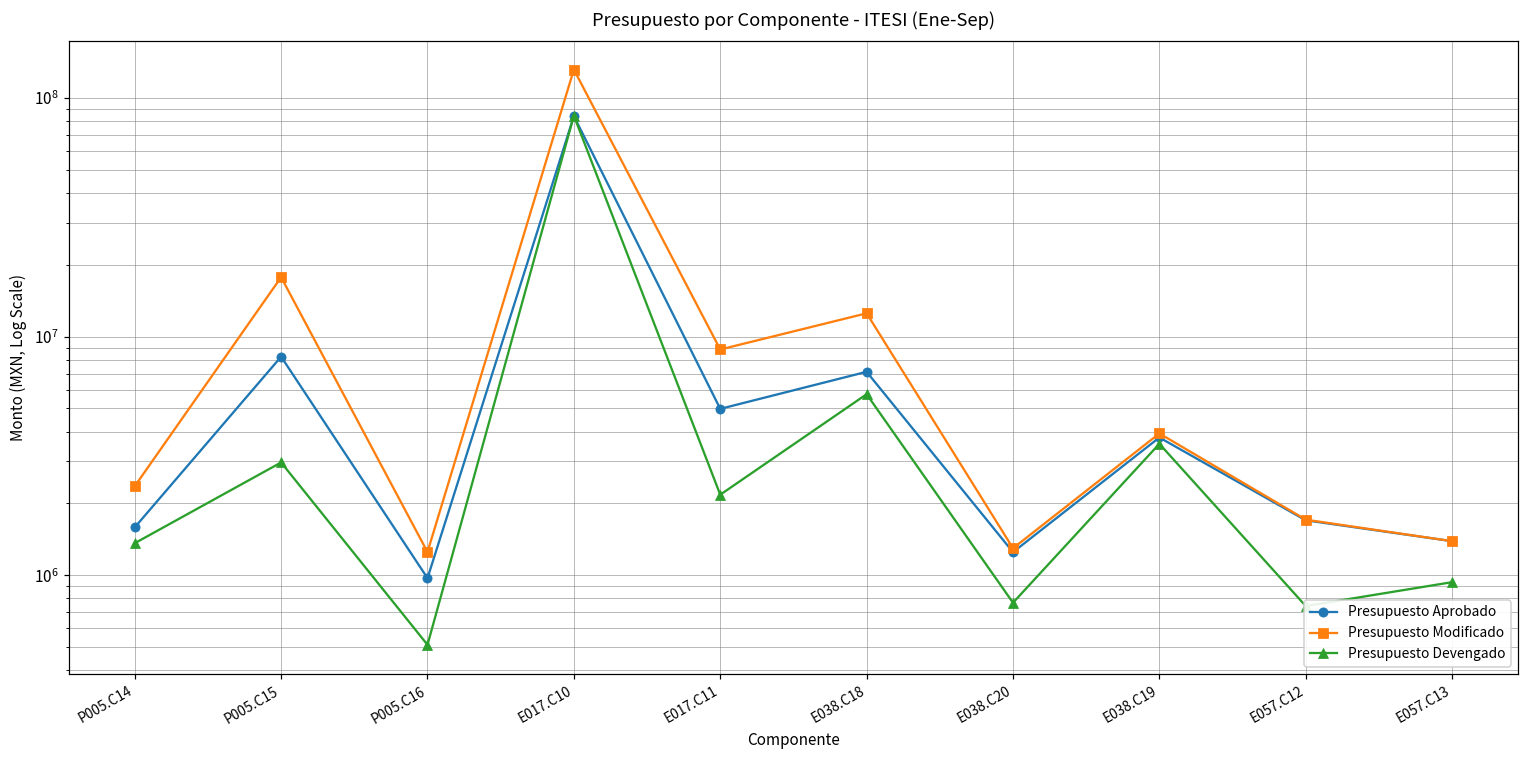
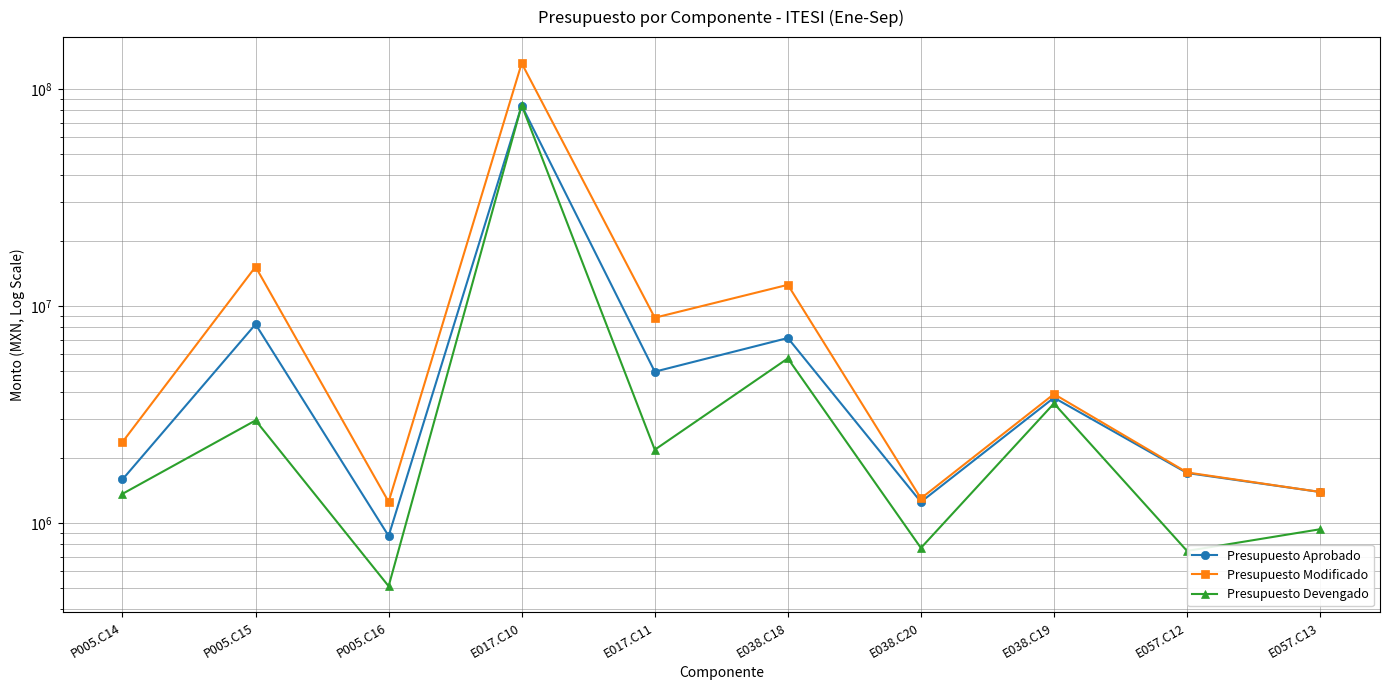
  {
    "Presupuesto Aprobado": {
      "P005.C14": 1600000,
      "P005.C15": 8200000,
-     "P005.C16": 1000000,
+     "P005.C16": 870000,
      "E017.C11": 5000000,
      "E038.C18": 7100000,
      "E038.C20": 1200000,
      "E038.C19": 3800000
    },
    "Presupuesto Modificado": {
      "P005.C14": 2400000,
-     "P005.C15": 18000000,
+     "P005.C15": 15000000,
      "P005.C16": 1300000,
      "E017.C10": 130000000,
      "E017.C11": 8800000,
      "E038.C18": 13000000,
      "E038.C20": 1300000,
      "E038.C19": 3900000
    },
    "Presupuesto Devengado": {
      "P005.C14": 1400000,
      "P005.C15": 3000000,
      "P005.C16": 510000,
      "E017.C11": 2200000,
      "E038.C18": 5700000,
      "E038.C20": 770000,
      "E038.C19": 3600000,
      "E057.C13": 940000
    }
  }
